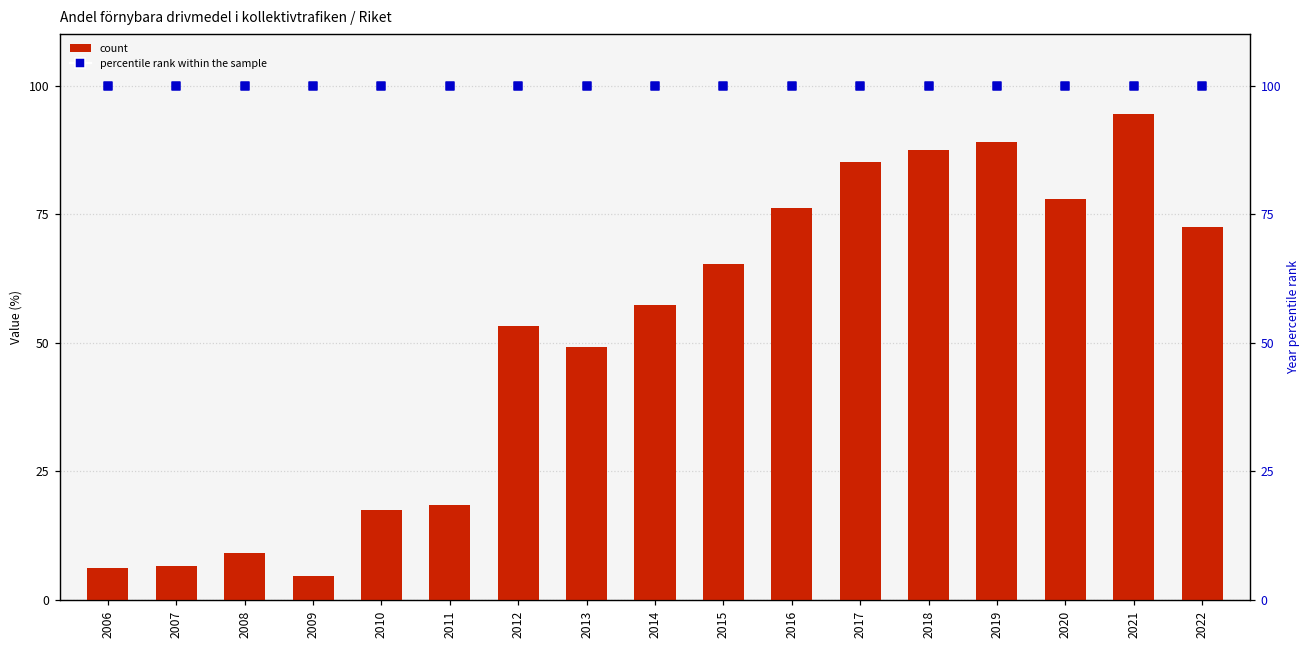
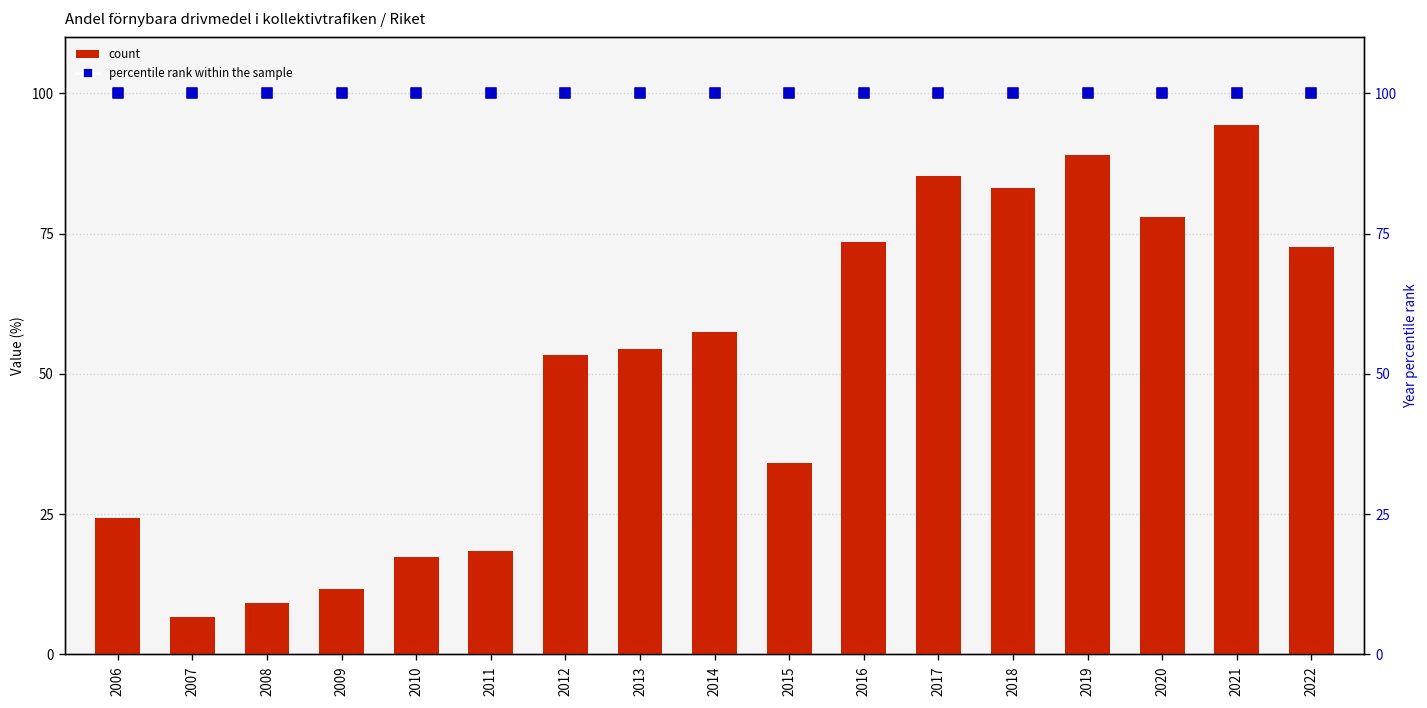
  {
    "count": {
-     "2006": 6,
+     "2006": 24,
      "2007": 7,
      "2008": 9,
-     "2009": 5,
+     "2009": 12,
      "2010": 17,
      "2011": 19,
      "2012": 53,
-     "2013": 49,
+     "2013": 55,
      "2014": 57,
-     "2015": 65,
-     "2016": 76,
+     "2015": 34,
+     "2016": 74,
      "2017": 85,
-     "2018": 88,
+     "2018": 83,
      "2019": 89,
      "2020": 78,
      "2021": 94,
      "2022": 73
    }
  }
